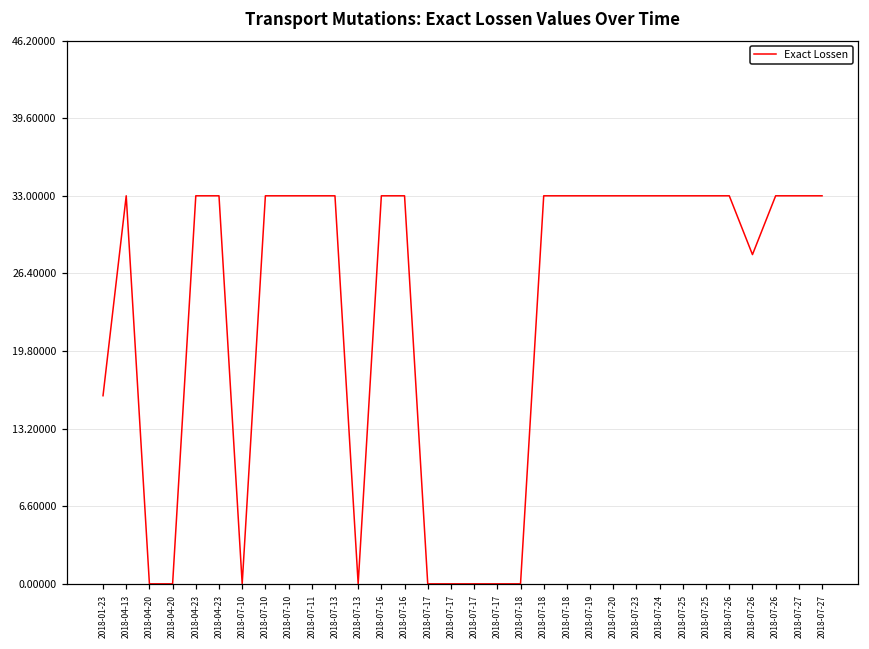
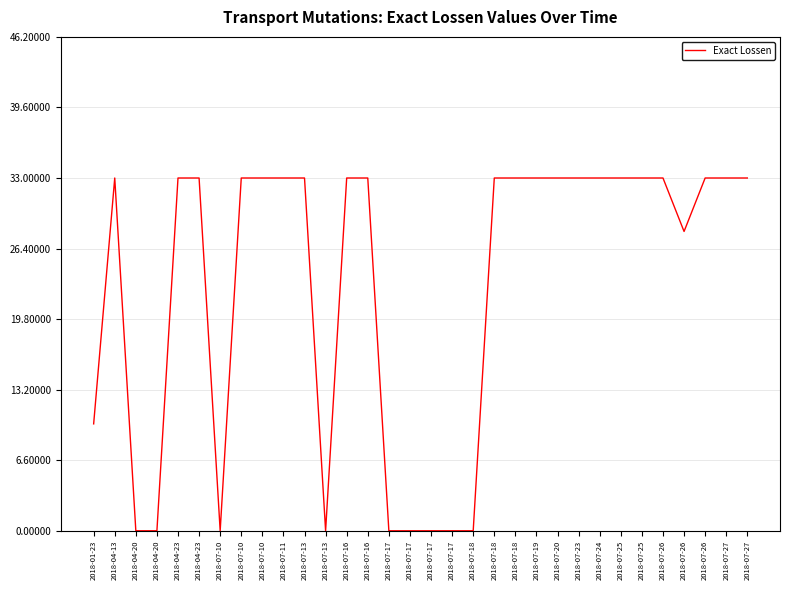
  {
-   "2018-01-23": 16,
+   "2018-01-23": 10,
    "2018-04-13": 33,
    "2018-07-11": 33,
    "2018-07-19": 33,
    "2018-07-20": 33,
    "2018-07-23": 33,
    "2018-07-24": 33
  }
